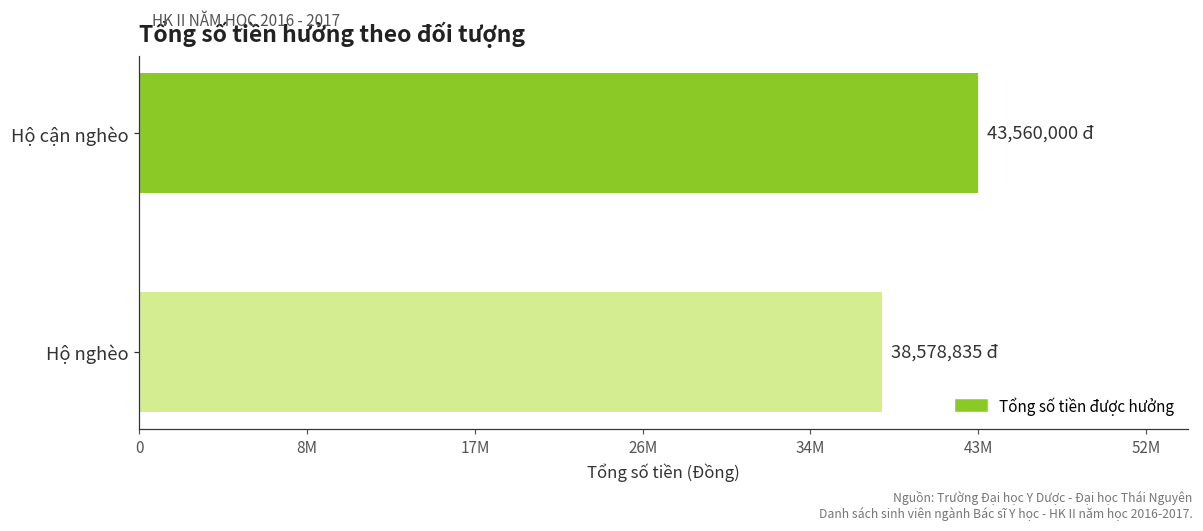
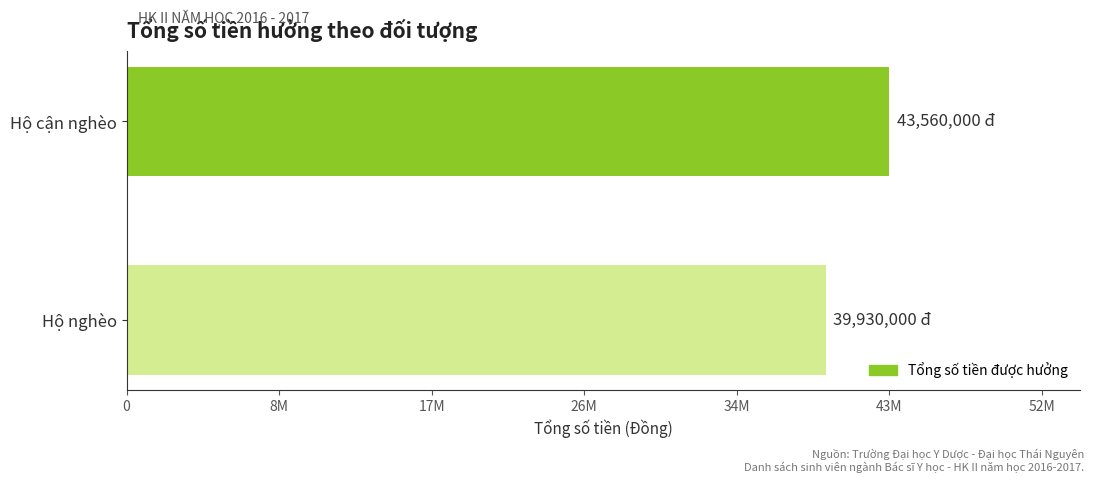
  {
    "Hộ cận nghèo": "43,560,000",
-   "Hộ nghèo": "38,578,835"
+   "Hộ nghèo": "39,930,000"
  }
